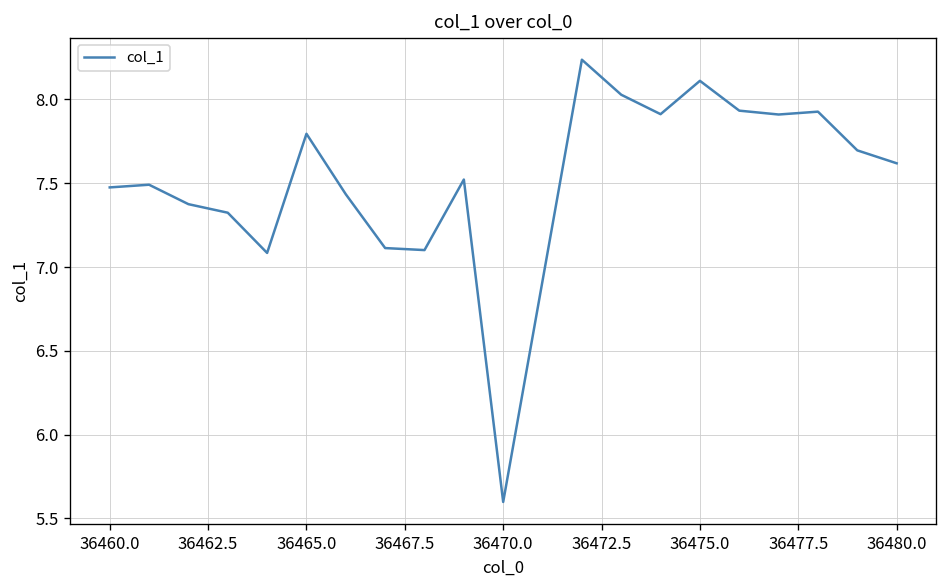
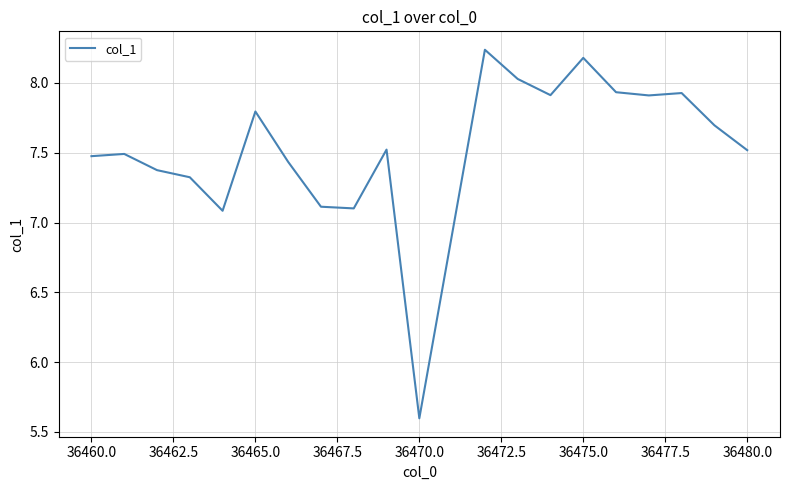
  {
    "36460.0": 7.48,
    "36465.0": 7.80,
    "36470.0": 5.60,
-   "36475.0": 8.11,
-   "36480.0": 7.62
+   "36475.0": 8.18,
+   "36480.0": 7.52
  }
